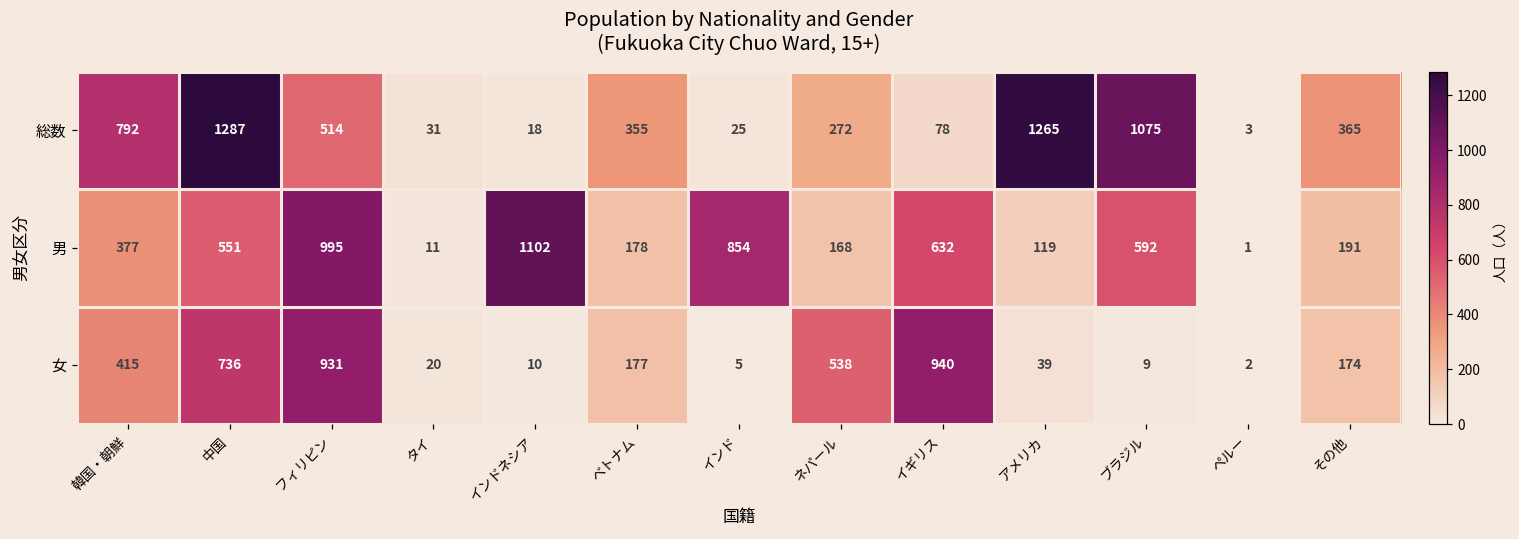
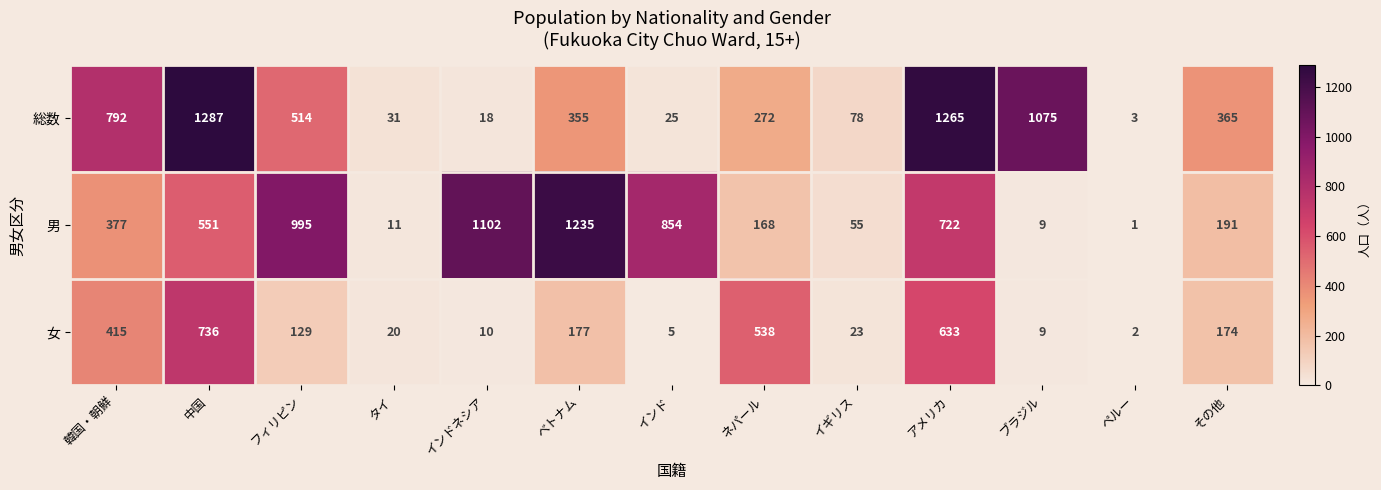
  {
    "総数": {
      "韓国・朝鮮": 792,
      "中国": 1287,
      "フィリピン": 514,
      "タイ": 31,
      "インドネシア": 18,
      "ベトナム": 355,
      "インド": 25,
      "ネパール": 272,
      "イギリス": 78,
      "アメリカ": 1265,
      "ブラジル": 1075,
      "ペルー": 3,
      "その他": 365
    },
    "男": {
      "韓国・朝鮮": 377,
      "中国": 551,
      "フィリピン": 995,
      "タイ": 11,
      "インドネシア": 1102,
-     "ベトナム": 178,
+     "ベトナム": 1235,
      "インド": 854,
      "ネパール": 168,
-     "イギリス": 632,
-     "アメリカ": 119,
-     "ブラジル": 592,
+     "イギリス": 55,
+     "アメリカ": 722,
+     "ブラジル": 9,
      "ペルー": 1,
      "その他": 191
    },
    "女": {
      "韓国・朝鮮": 415,
      "中国": 736,
-     "フィリピン": 931,
+     "フィリピン": 129,
      "タイ": 20,
      "インドネシア": 10,
      "ベトナム": 177,
      "インド": 5,
      "ネパール": 538,
-     "イギリス": 940,
-     "アメリカ": 39,
+     "イギリス": 23,
+     "アメリカ": 633,
      "ブラジル": 9,
      "ペルー": 2,
      "その他": 174
    }
  }
